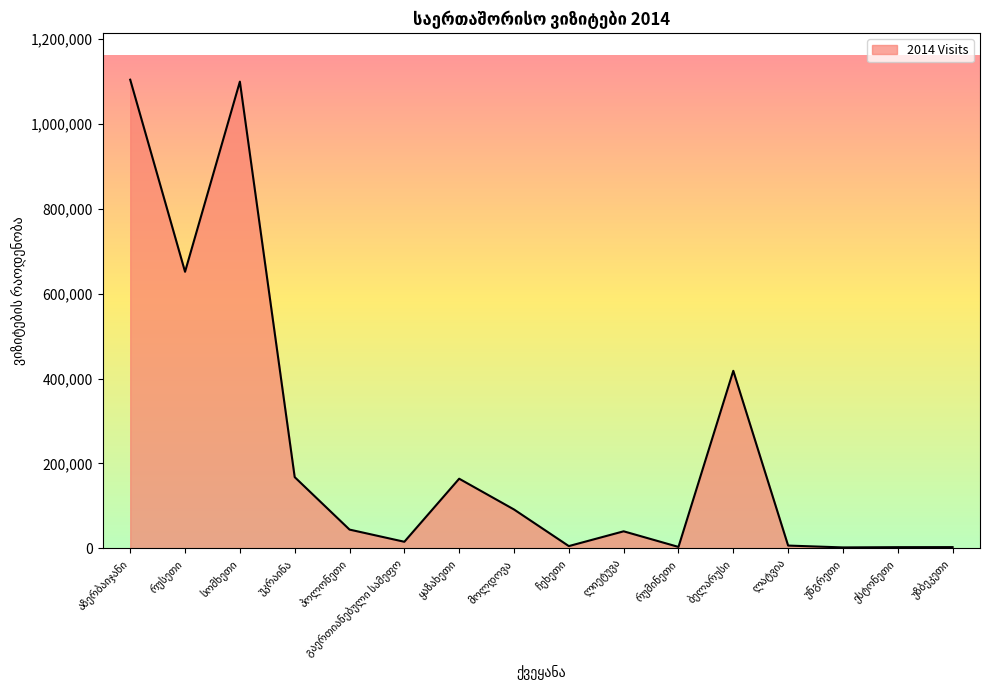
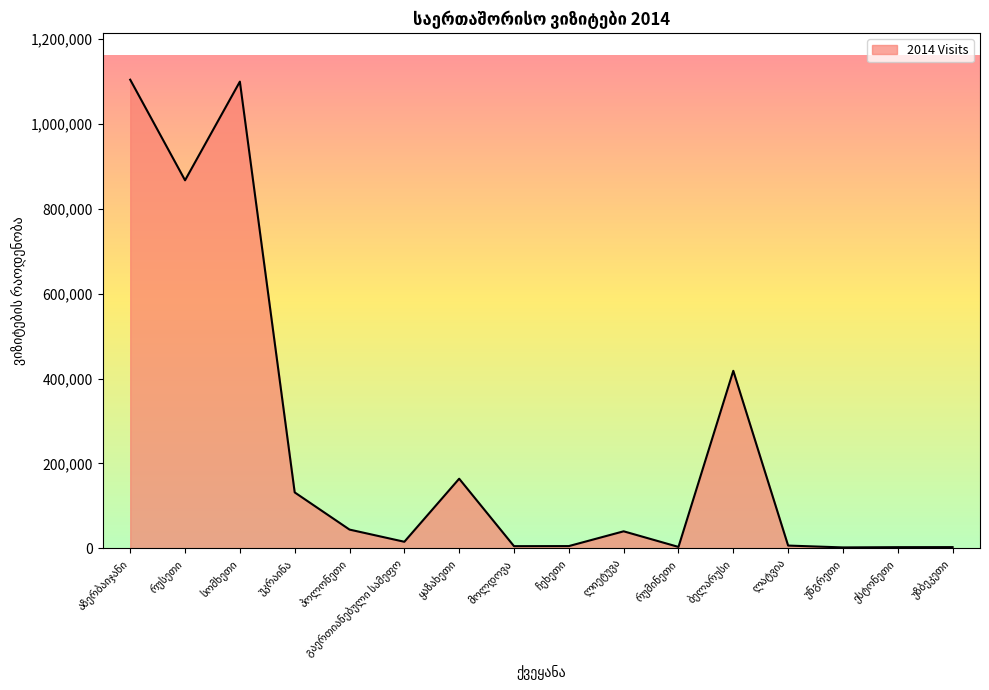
  {
    "აზერბაიჯანი": "1,100,000",
-   "რუსეთი": "650,000",
+   "რუსეთი": "870,000",
    "სომხეთი": "1,100,000",
-   "უკრაინა": "170,000",
+   "უკრაინა": "130,000",
    "პოლონეთი": "40,000",
    "გაერთიანებული სამეფო": "20,000",
    "ყაზახეთი": "160,000",
-   "მოლდოვა": "90,000",
+   "მოლდოვა": "10,000",
    "ჩეხეთი": "10,000",
    "ლიეტუვა": "40,000",
    "რუმინეთი": "0",
    "ბელარუსი": "420,000",
    "ლატვია": "10,000",
    "უნგრეთი": "0",
    "ესტონეთი": "0",
    "უზბეკეთი": "0"
  }
